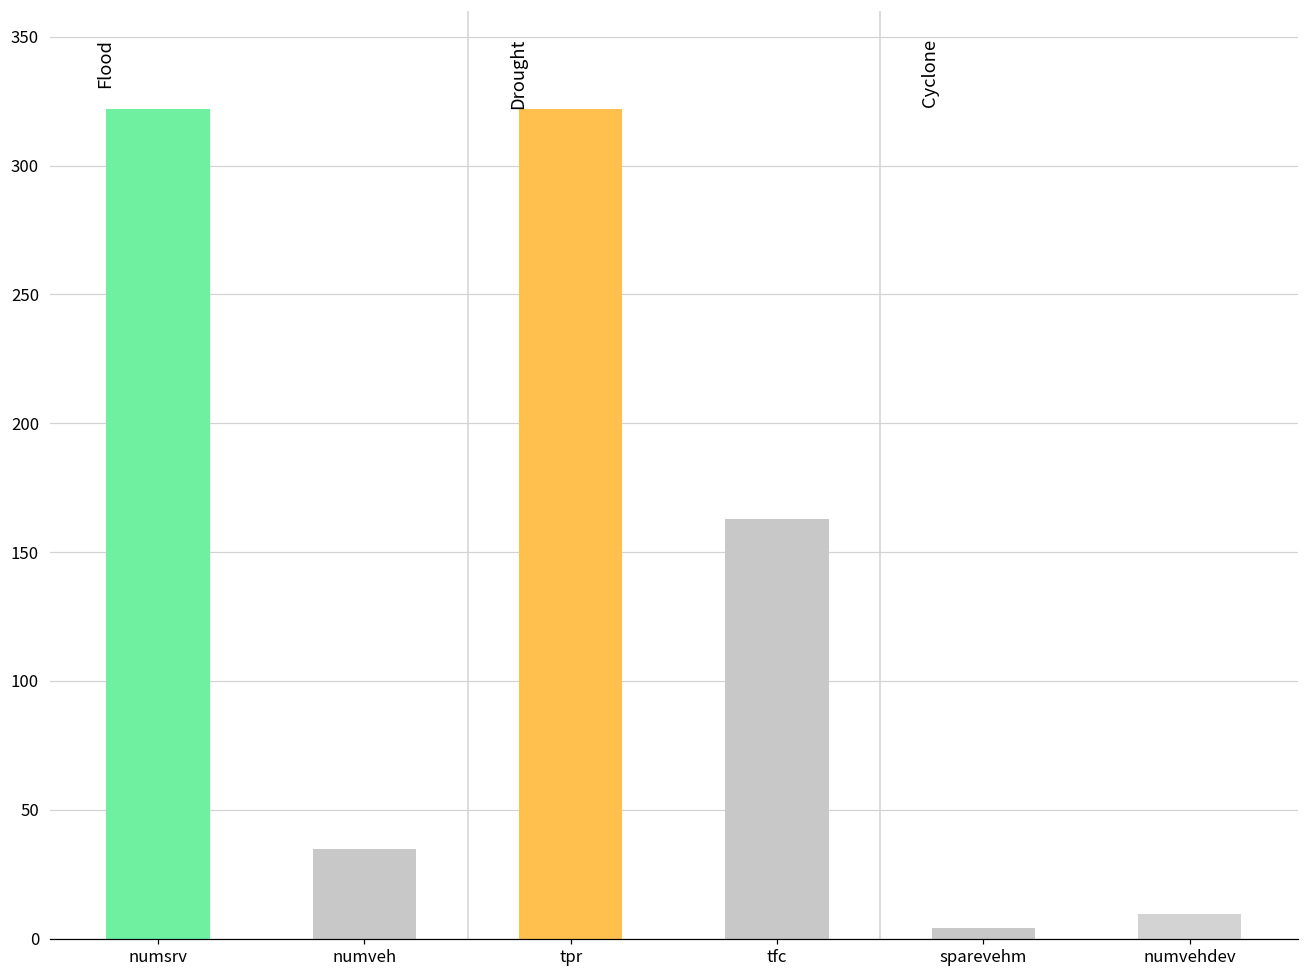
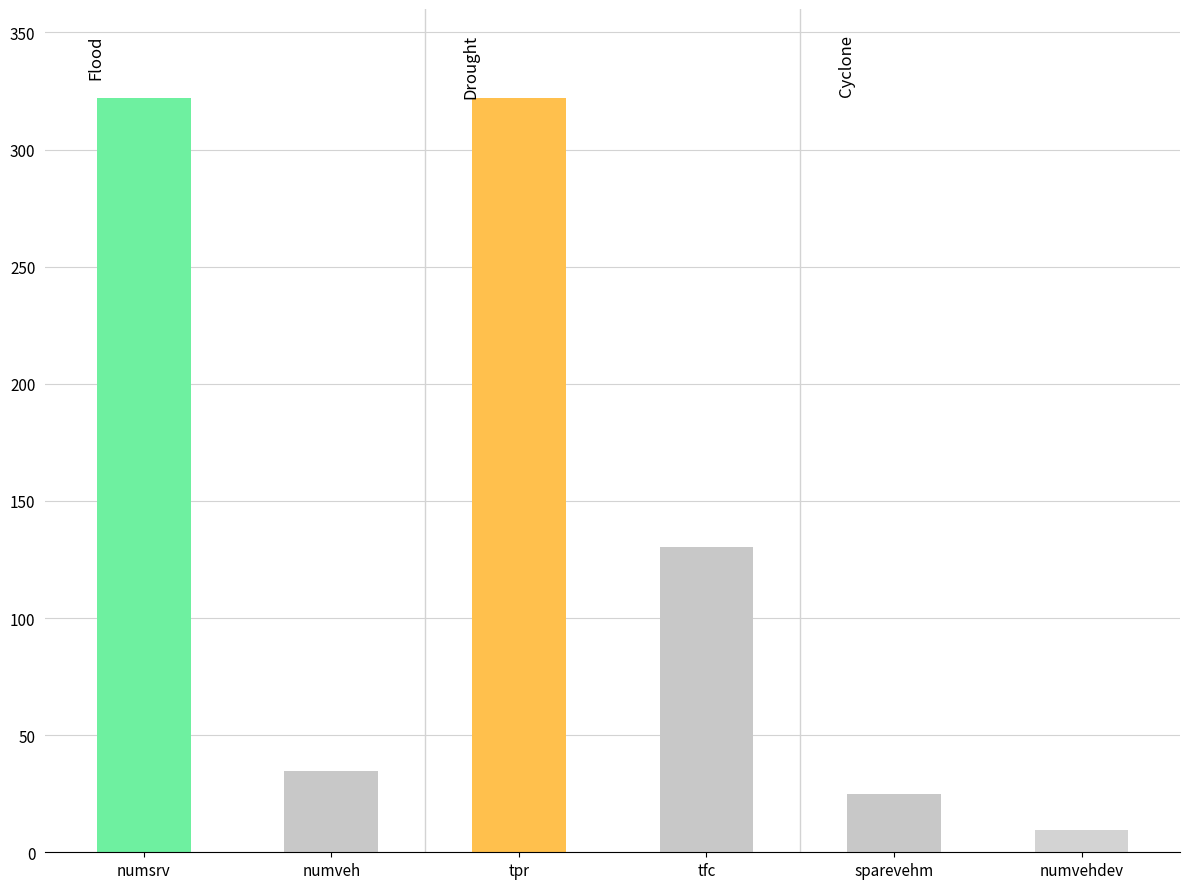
  {
    "numsrv": 322,
    "numveh": 35,
    "tpr": 322,
-   "tfc": 163,
-   "sparevehm": 4,
+   "tfc": 130,
+   "sparevehm": 25,
    "numvehdev": 10
  }
